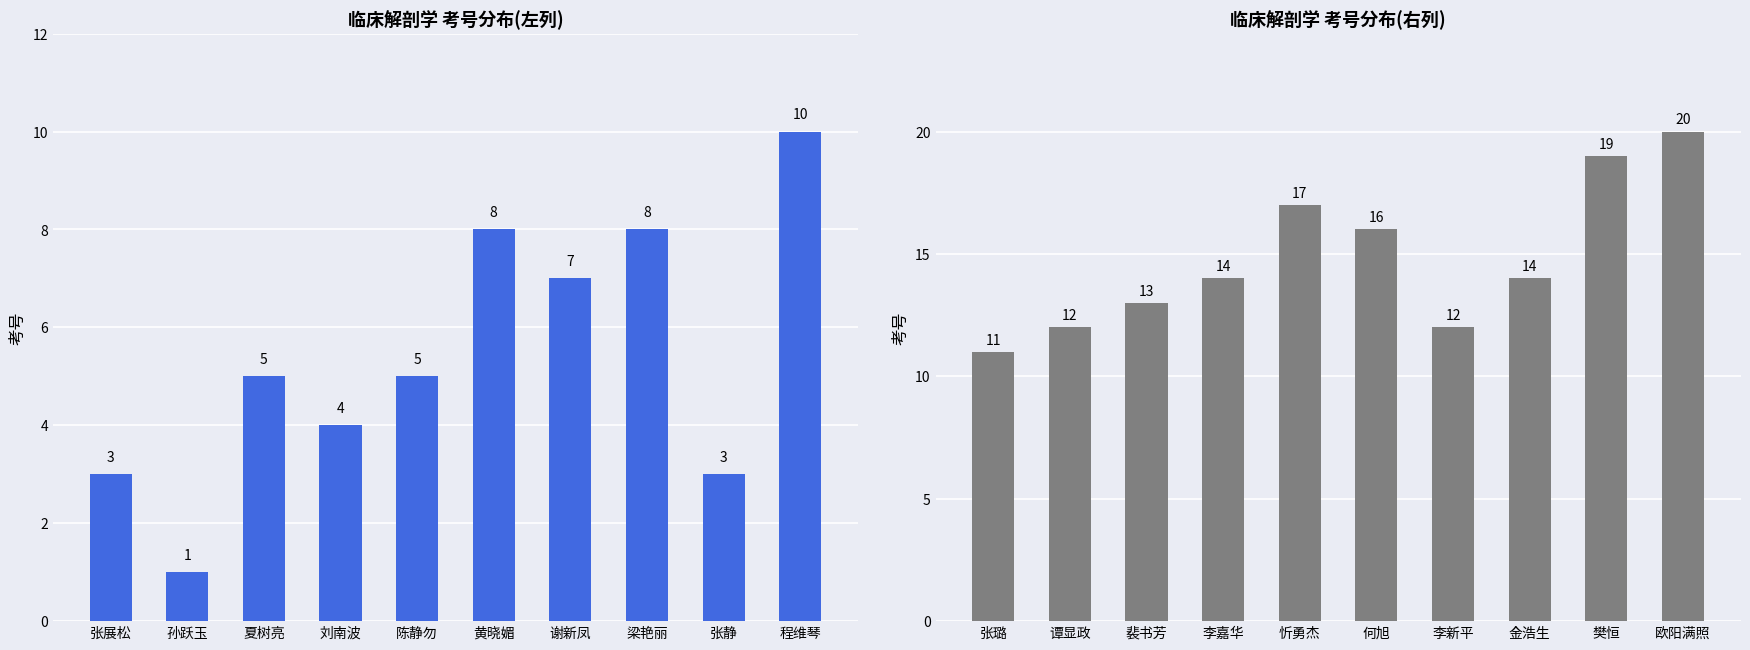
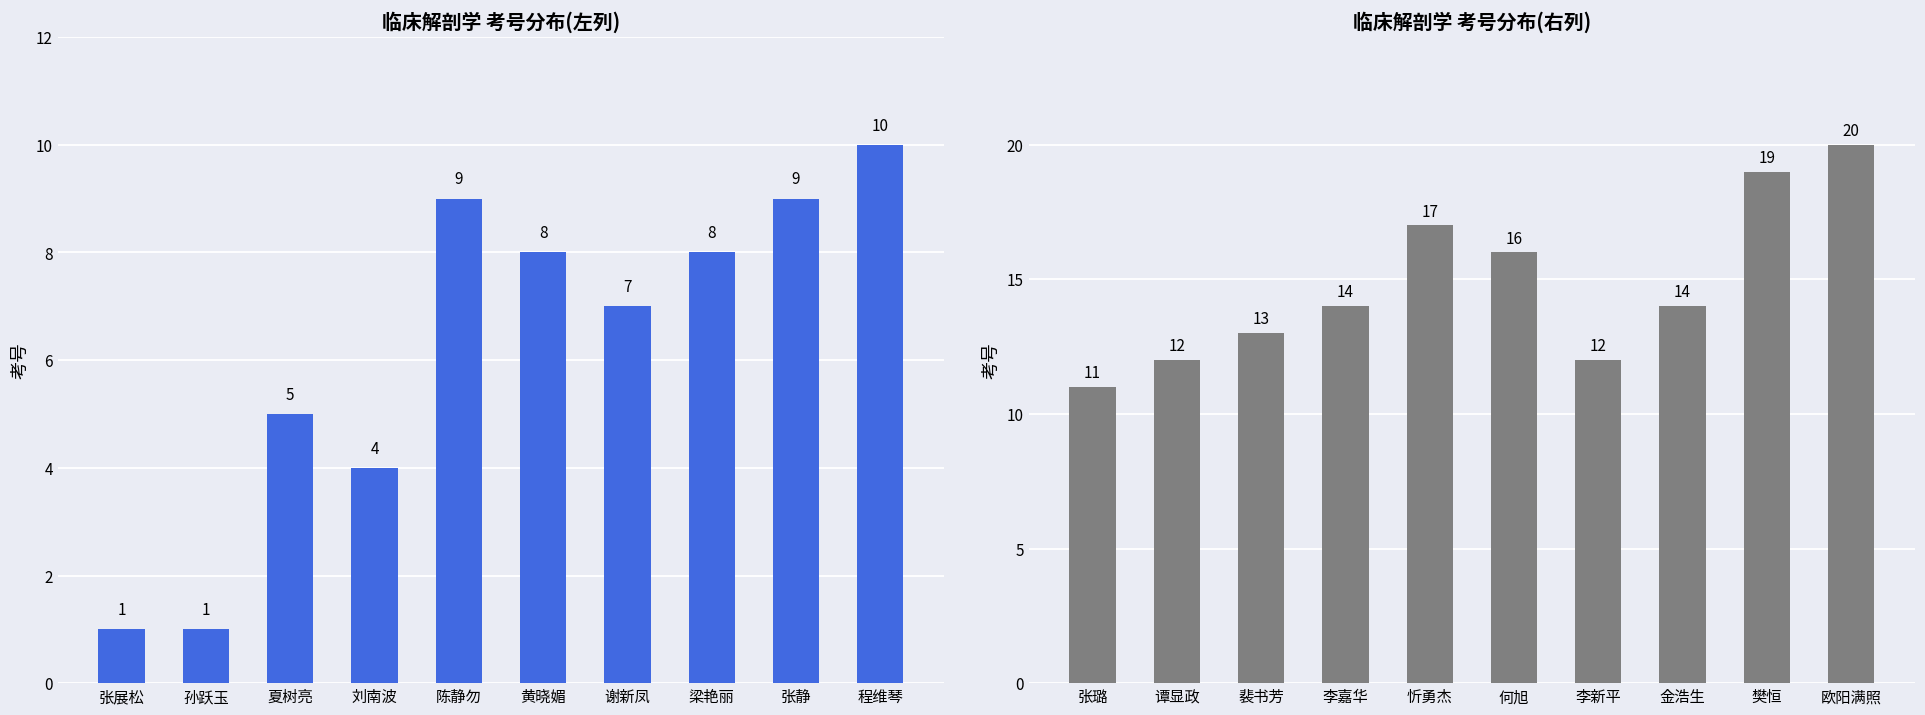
  {
    "临床解剖学 考号分布(左列)": {
-     "张展松": 3,
+     "张展松": 1,
      "孙跃玉": 1,
      "夏树亮": 5,
      "刘南波": 4,
-     "陈静勿": 5,
+     "陈静勿": 9,
      "黄晓媚": 8,
      "谢新凤": 7,
      "梁艳丽": 8,
-     "张静": 3,
+     "张静": 9,
      "程维琴": 10
    },
    "临床解剖学 考号分布(右列)": {
      "张璐": 11,
      "谭显政": 12,
      "裴书芳": 13,
      "李嘉华": 14,
      "忻勇杰": 17,
      "何旭": 16,
      "李新平": 12,
      "金浩生": 14,
      "樊恒": 19,
      "欧阳满照": 20
    }
  }
